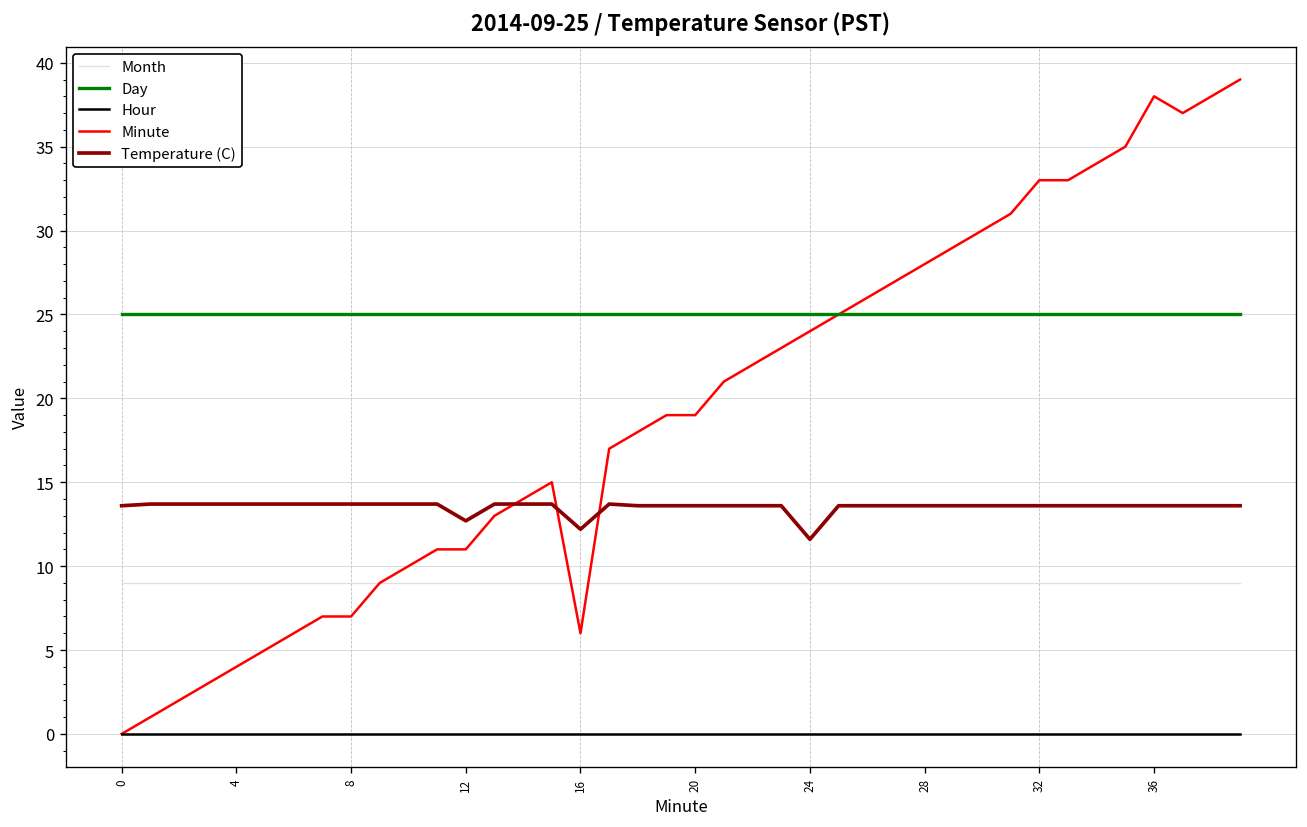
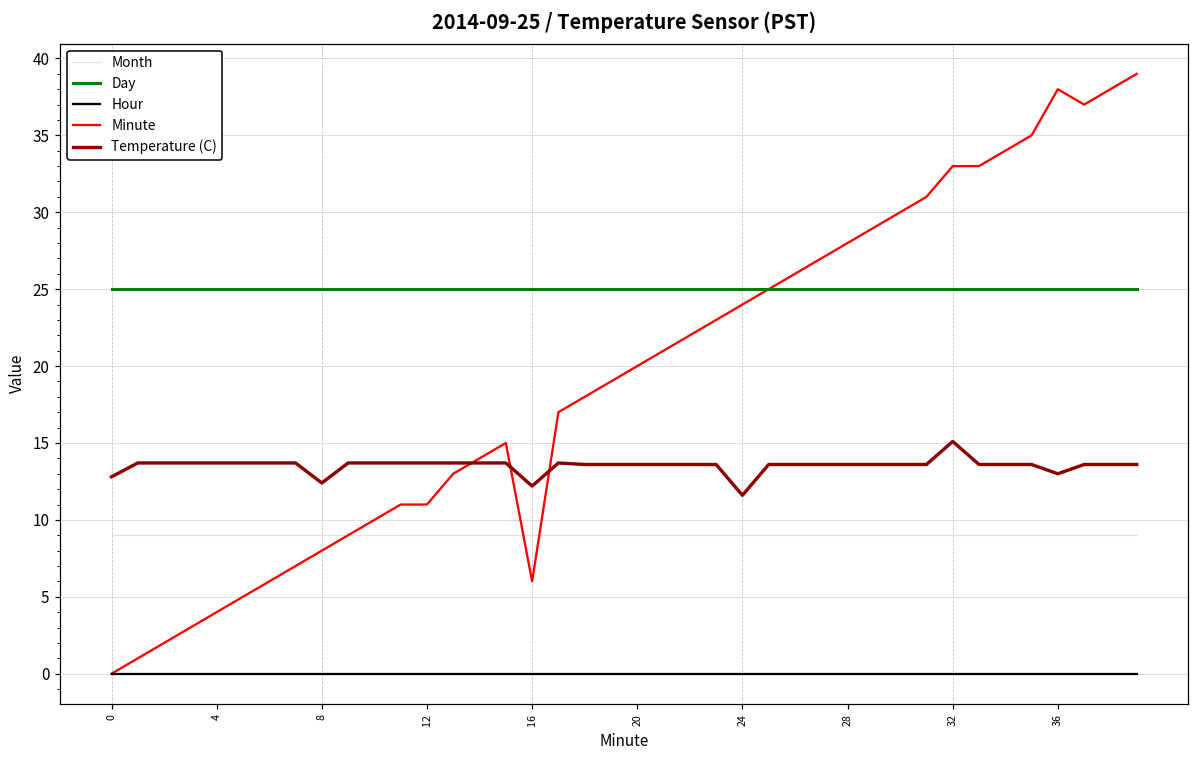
  {
    "Month": {
      "0": 9.0,
      "4": 9.0,
      "8": 9.0,
      "12": 9.0,
      "16": 9.0,
      "20": 9.0,
      "24": 9.0,
      "28": 9.0,
      "32": 9.0,
      "36": 9.0
    },
    "Day": {
      "0": 25.0,
      "4": 25.0,
      "8": 25.0,
      "12": 25.0,
      "16": 25.0,
      "20": 25.0,
      "24": 25.0,
      "28": 25.0,
      "32": 25.0,
      "36": 25.0
    },
    "Hour": {
      "4": 0.0,
      "8": 0.0,
      "12": 0.0,
      "16": 0.0,
      "20": 0.0,
      "24": 0.0,
      "28": 0.0,
      "32": 0.0,
      "36": 0.0
    },
    "Minute": {
      "4": 4,
-     "8": 7,
+     "8": 8,
      "12": 11,
      "16": 6,
-     "20": 19,
+     "20": 20,
      "24": 24,
      "28": 28,
      "32": 33,
      "36": 38
    },
    "Temperature (C)": {
-     "0": 13.6,
+     "0": 12.8,
      "4": 13.7,
-     "8": 13.7,
-     "12": 12.7,
+     "8": 12.4,
+     "12": 13.7,
      "16": 12.2,
      "20": 13.6,
      "24": 11.6,
      "28": 13.6,
-     "32": 13.6,
-     "36": 13.6
+     "32": 15.1,
+     "36": 13.0
    }
  }
